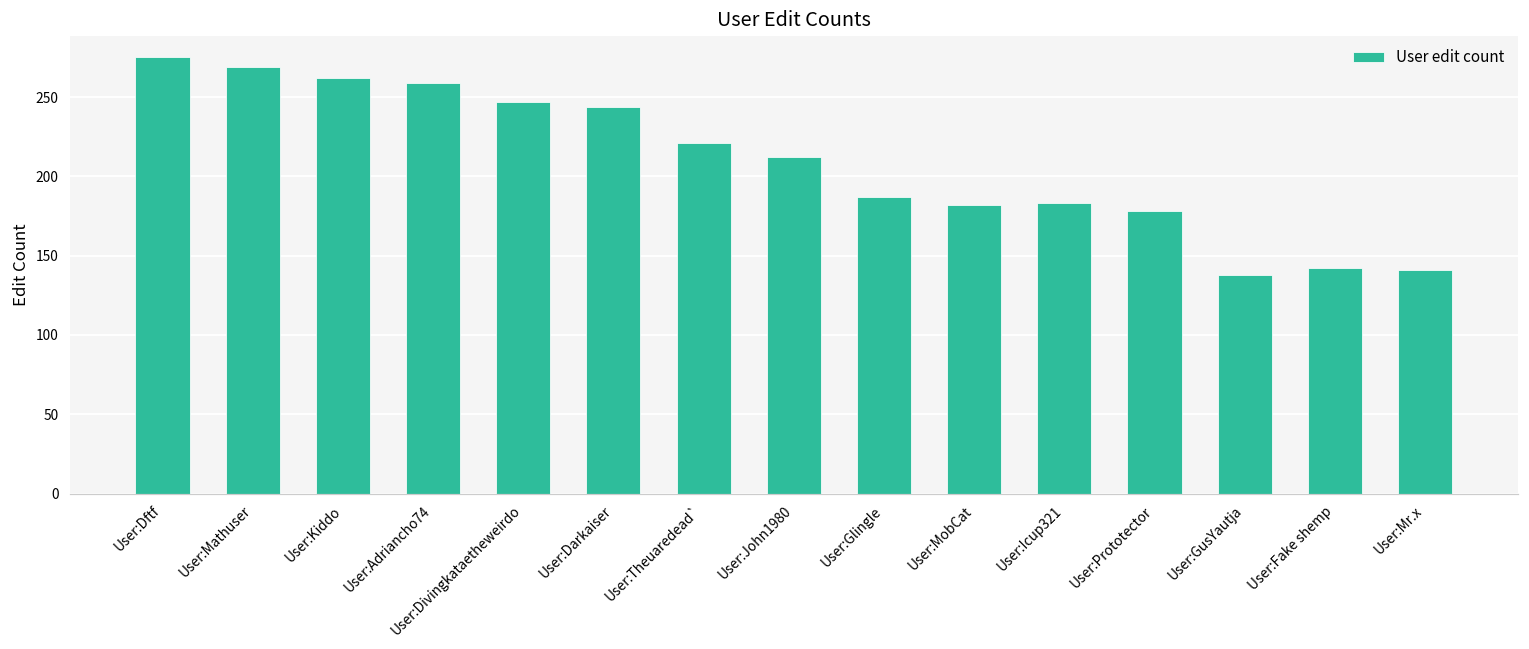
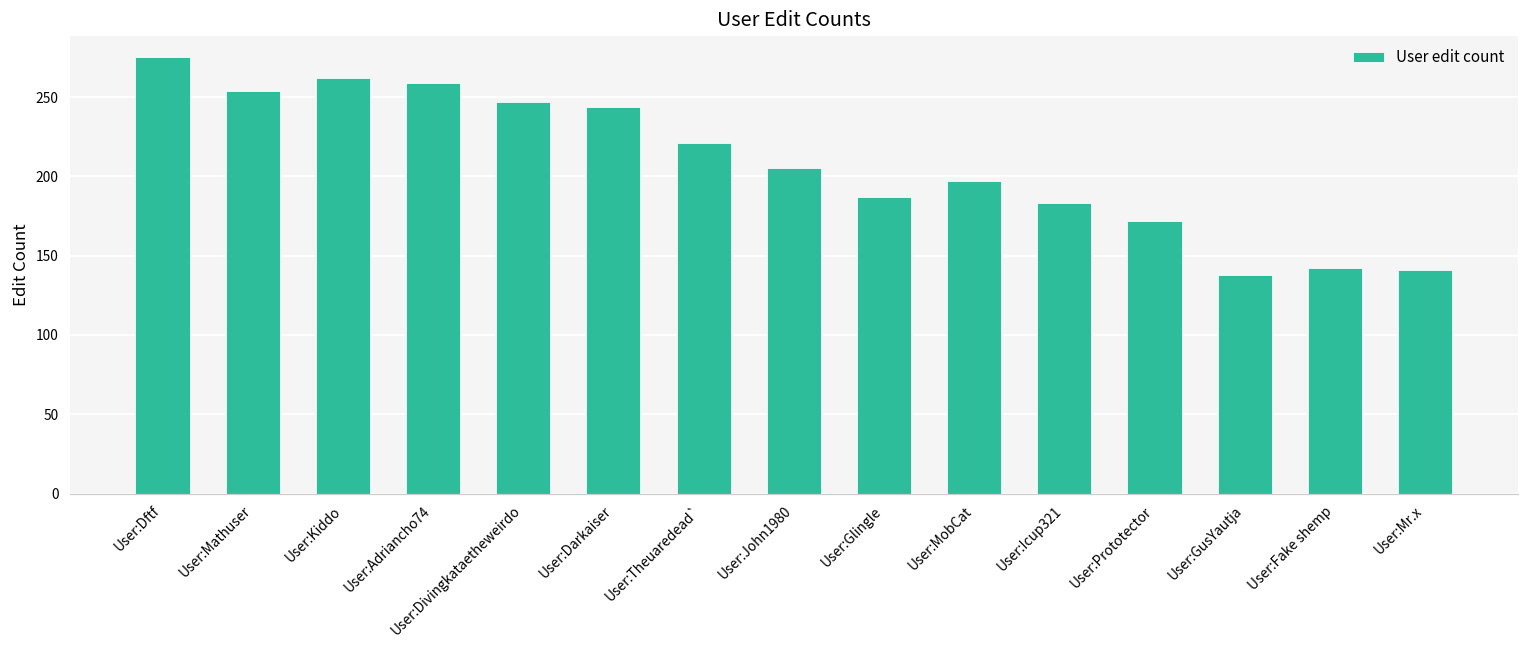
  {
    "User:Dftf": 275,
-   "User:Mathuser": 269,
+   "User:Mathuser": 254,
    "User:Kiddo": 262,
    "User:Adriancho74": 259,
    "User:Divingkataetheweirdo": 247,
    "User:Darkaiser": 244,
    "User:Theuaredead`": 221,
-   "User:John1980": 212,
+   "User:John1980": 205,
    "User:Glingle": 187,
-   "User:MobCat": 182,
+   "User:MobCat": 197,
    "User:Icup321": 183,
-   "User:Prototector": 178,
+   "User:Prototector": 172,
    "User:GusYautja": 138,
    "User:Fake shemp": 142,
    "User:Mr.x": 141
  }
